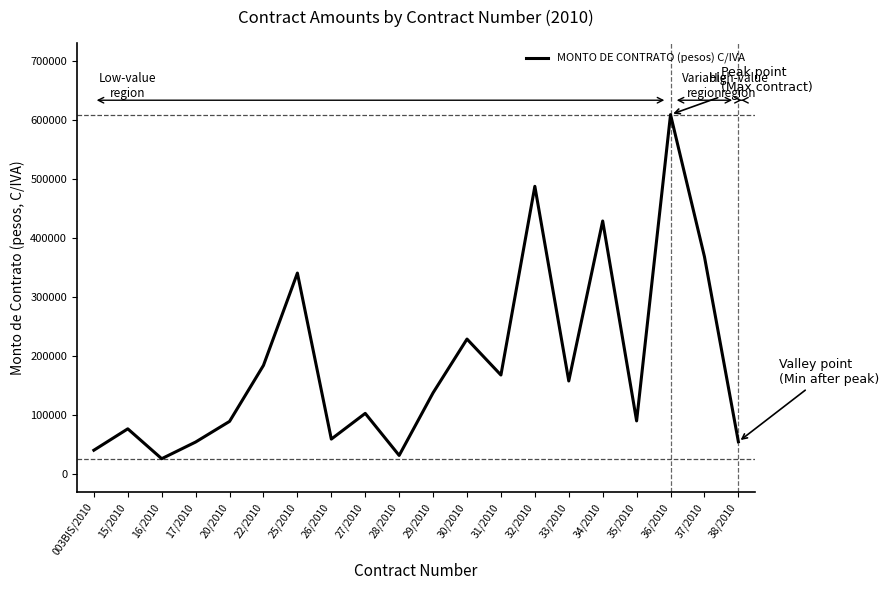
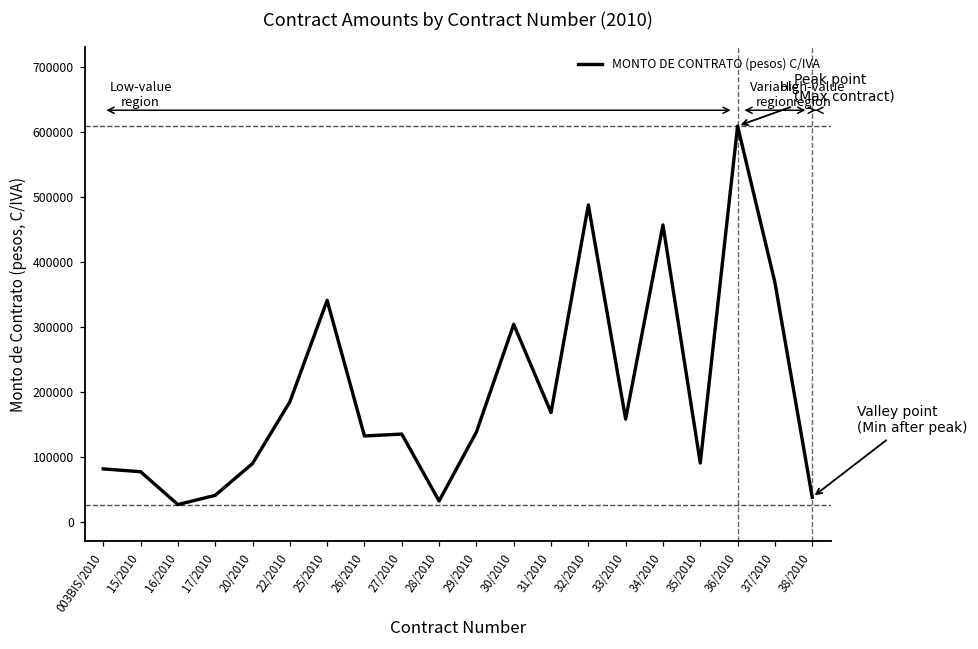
  {
-   "003BIS/2010": 40000,
+   "003BIS/2010": 80000,
    "15/2010": 80000,
    "16/2010": 30000,
-   "17/2010": 50000,
+   "17/2010": 40000,
    "20/2010": 90000,
    "22/2010": 180000,
    "25/2010": 340000,
-   "26/2010": 60000,
-   "27/2010": 100000,
+   "26/2010": 130000,
+   "27/2010": 140000,
    "28/2010": 30000,
    "29/2010": 140000,
-   "30/2010": 230000,
+   "30/2010": 300000,
    "31/2010": 170000,
    "32/2010": 490000,
    "33/2010": 160000,
-   "34/2010": 430000,
+   "34/2010": 460000,
    "35/2010": 90000,
    "36/2010": 610000,
    "37/2010": 370000,
-   "38/2010": 60000
+   "38/2010": 40000
  }
